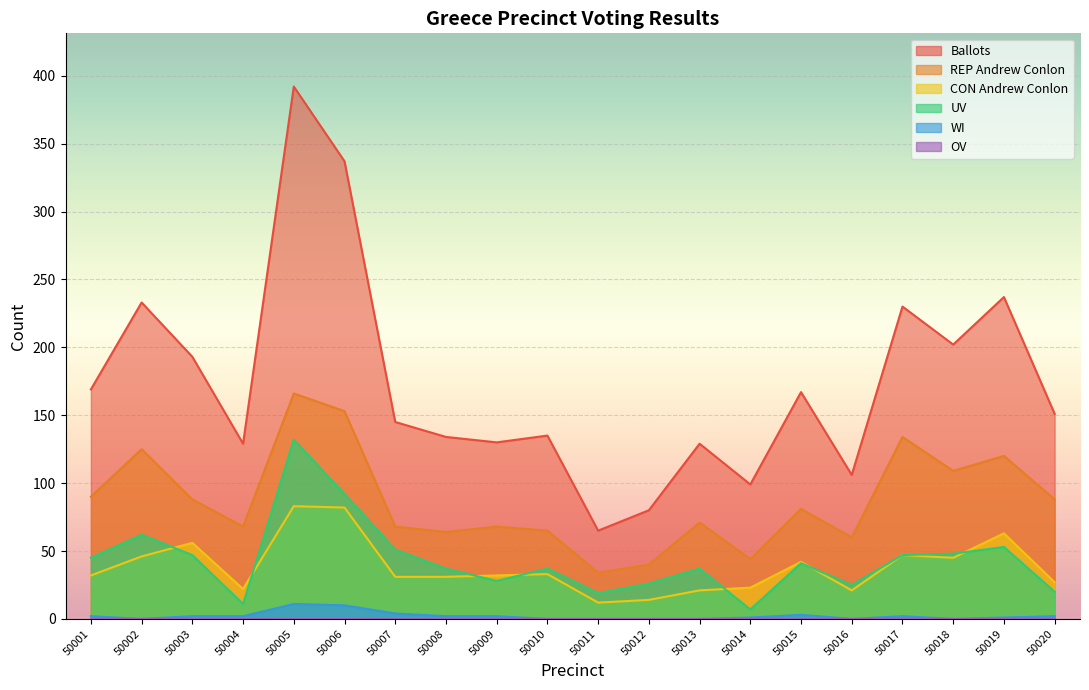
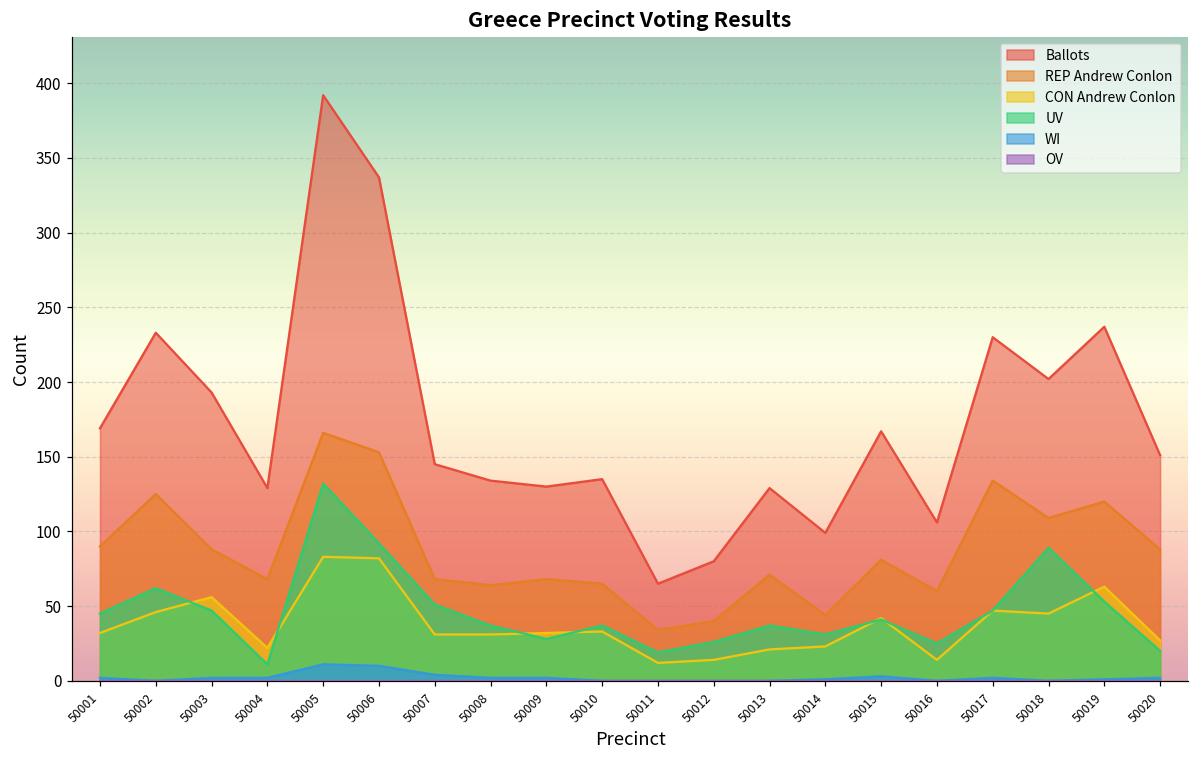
  {
    "CON Andrew Conlon": {
      "50001": 32,
      "50002": 46,
      "50003": 56,
      "50004": 22,
      "50005": 83,
      "50006": 82,
      "50007": 31,
      "50008": 31,
      "50009": 32,
      "50010": 33,
      "50011": 12,
      "50012": 14,
      "50013": 21,
      "50014": 23,
-     "50016": 21,
+     "50016": 14,
      "50018": 45,
      "50019": 63,
      "50020": 27
    },
    "UV": {
      "50001": 45,
      "50002": 62,
      "50003": 47,
      "50004": 11,
      "50005": 132,
      "50006": 92,
      "50007": 51,
      "50008": 37,
      "50009": 28,
      "50010": 37,
      "50011": 19,
      "50012": 26,
      "50013": 37,
-     "50014": 7,
+     "50014": 31,
      "50016": 25,
-     "50018": 48,
+     "50018": 89,
      "50019": 53,
      "50020": 20
    },
    "WI": {
      "50001": 2,
      "50003": 2,
      "50004": 2,
      "50005": 11,
      "50006": 10,
      "50007": 4,
      "50008": 2,
      "50009": 2,
      "50015": 3,
      "50017": 2,
      "50020": 2
    },
    "OV": {
      "50001": 0,
      "50003": 0,
      "50004": 0,
      "50005": 0,
      "50006": 0,
      "50007": 0,
      "50008": 0,
      "50009": 0,
      "50015": 0,
      "50017": 0,
      "50020": 0
    }
  }
